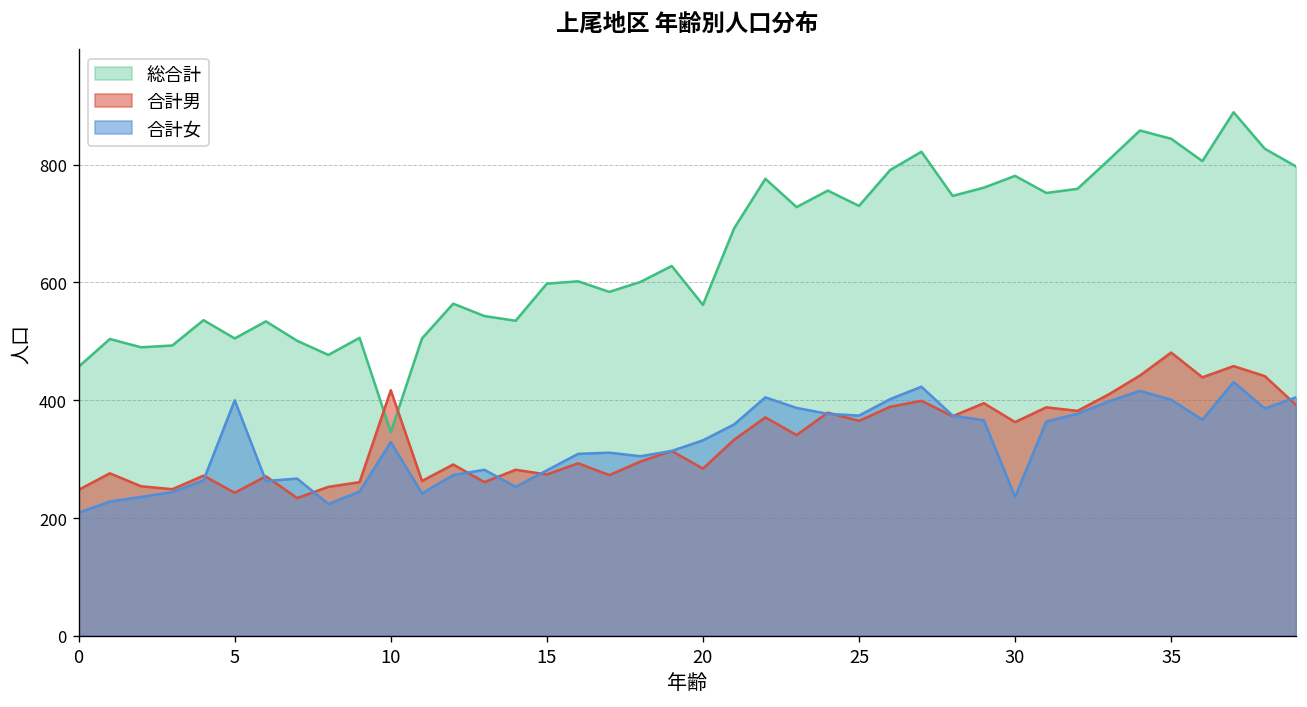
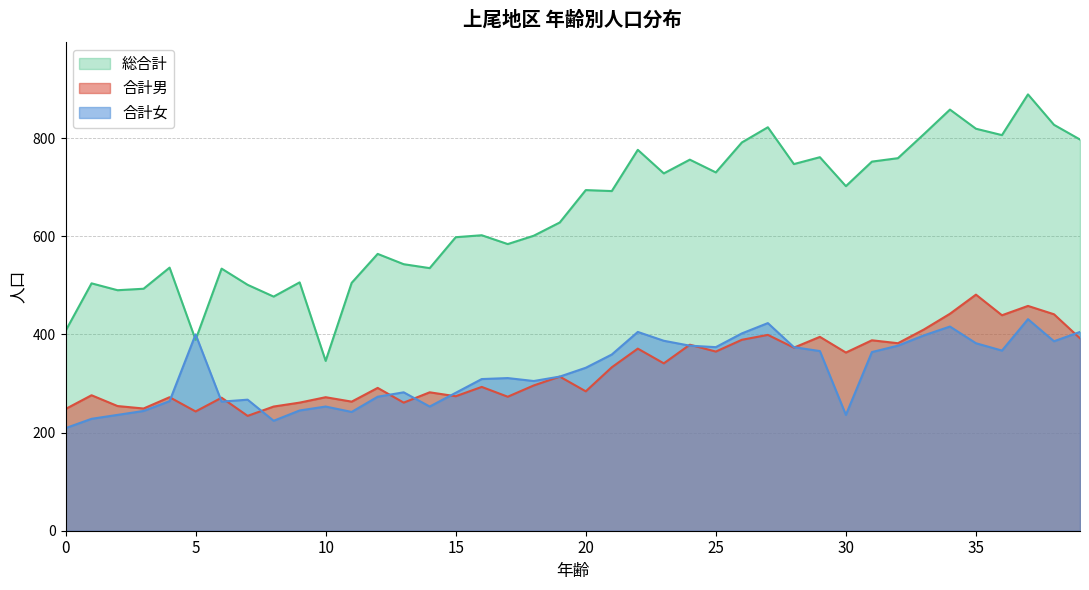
  {
    "総合計": {
-     "0": 460,
-     "5": 510,
+     "0": 410,
+     "5": 390,
      "10": 350,
      "15": 600,
-     "20": 560,
+     "20": 690,
      "25": 730,
-     "30": 780,
-     "35": 840
+     "30": 700,
+     "35": 820
    },
    "合計男": {
      "0": 250,
      "5": 240,
-     "10": 420,
+     "10": 270,
      "15": 270,
      "20": 280,
      "25": 370,
      "30": 360,
      "35": 480
    },
    "合計女": {
      "0": 210,
      "5": 400,
-     "10": 330,
+     "10": 250,
      "15": 280,
      "20": 330,
      "25": 370,
      "30": 240,
-     "35": 400
+     "35": 380
    }
  }
